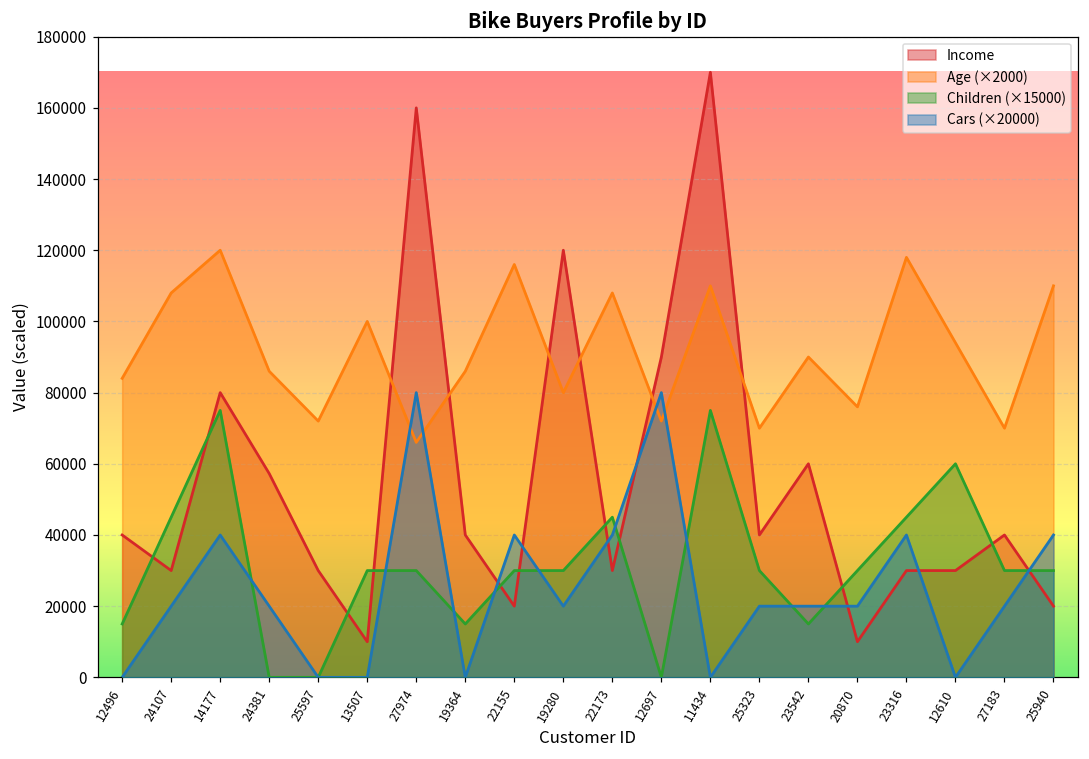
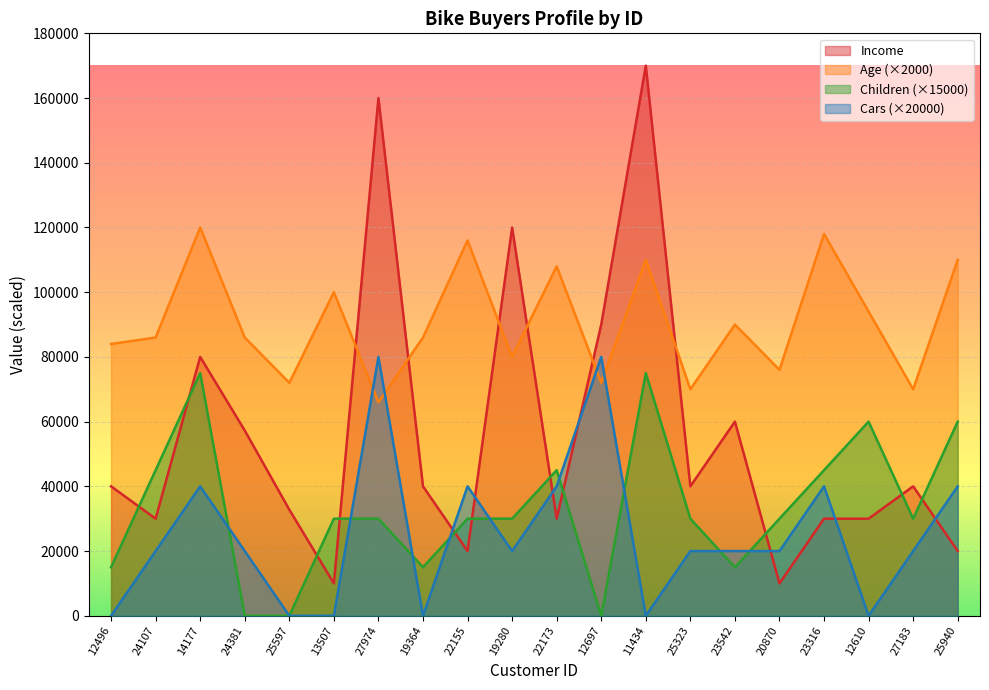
  {
    "Income": {
      "12496": 40000,
      "24107": 30000,
      "14177": 80000,
      "24381": 57000,
-     "25597": 30000,
+     "25597": 33000,
      "13507": 10000,
      "27974": 160000,
      "19364": 40000,
      "22155": 20000,
      "19280": 120000,
      "22173": 30000,
      "12697": 90000,
      "11434": 170000,
      "25323": 40000,
      "23542": 60000,
      "20870": 10000,
      "23316": 30000,
      "12610": 30000,
      "27183": 40000,
      "25940": 20000
    },
    "Age (×2000)": {
      "12496": 84000,
-     "24107": 108000,
+     "24107": 86000,
      "14177": 120000,
      "24381": 86000,
      "25597": 72000,
      "13507": 100000,
      "27974": 66000,
      "19364": 86000,
      "22155": 116000,
      "19280": 80000,
      "22173": 108000,
      "12697": 72000,
      "11434": 110000,
      "25323": 70000,
      "23542": 90000,
      "20870": 76000,
      "23316": 118000,
      "12610": 94000,
      "27183": 70000,
      "25940": 110000
    },
    "Children (×15000)": {
      "12496": 15000,
      "24107": 45000,
      "14177": 75000,
      "24381": 0,
      "13507": 30000,
      "27974": 30000,
      "19364": 15000,
      "22155": 30000,
      "19280": 30000,
      "22173": 45000,
      "12697": 0,
      "11434": 75000,
      "25323": 30000,
      "23542": 15000,
      "20870": 30000,
      "23316": 45000,
      "12610": 60000,
      "27183": 30000,
-     "25940": 30000
+     "25940": 60000
    },
    "Cars (×20000)": {
      "12496": 0,
      "24107": 20000,
      "14177": 40000,
      "24381": 20000,
      "13507": 0,
      "27974": 80000,
      "19364": 0,
      "22155": 40000,
      "19280": 20000,
      "22173": 40000,
      "12697": 80000,
      "11434": 0,
      "25323": 20000,
      "23542": 20000,
      "20870": 20000,
      "23316": 40000,
      "12610": 0,
      "27183": 20000,
      "25940": 40000
    }
  }
